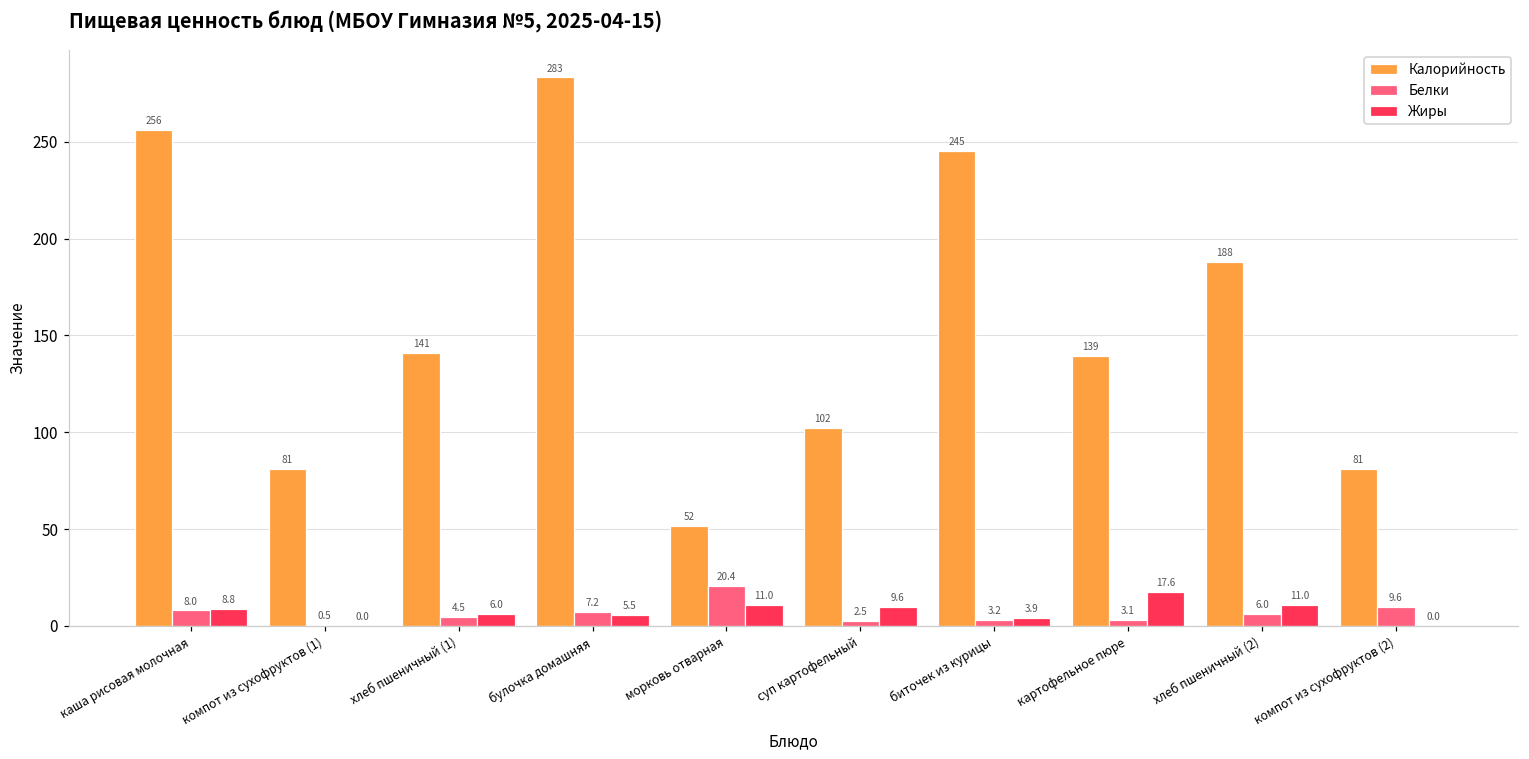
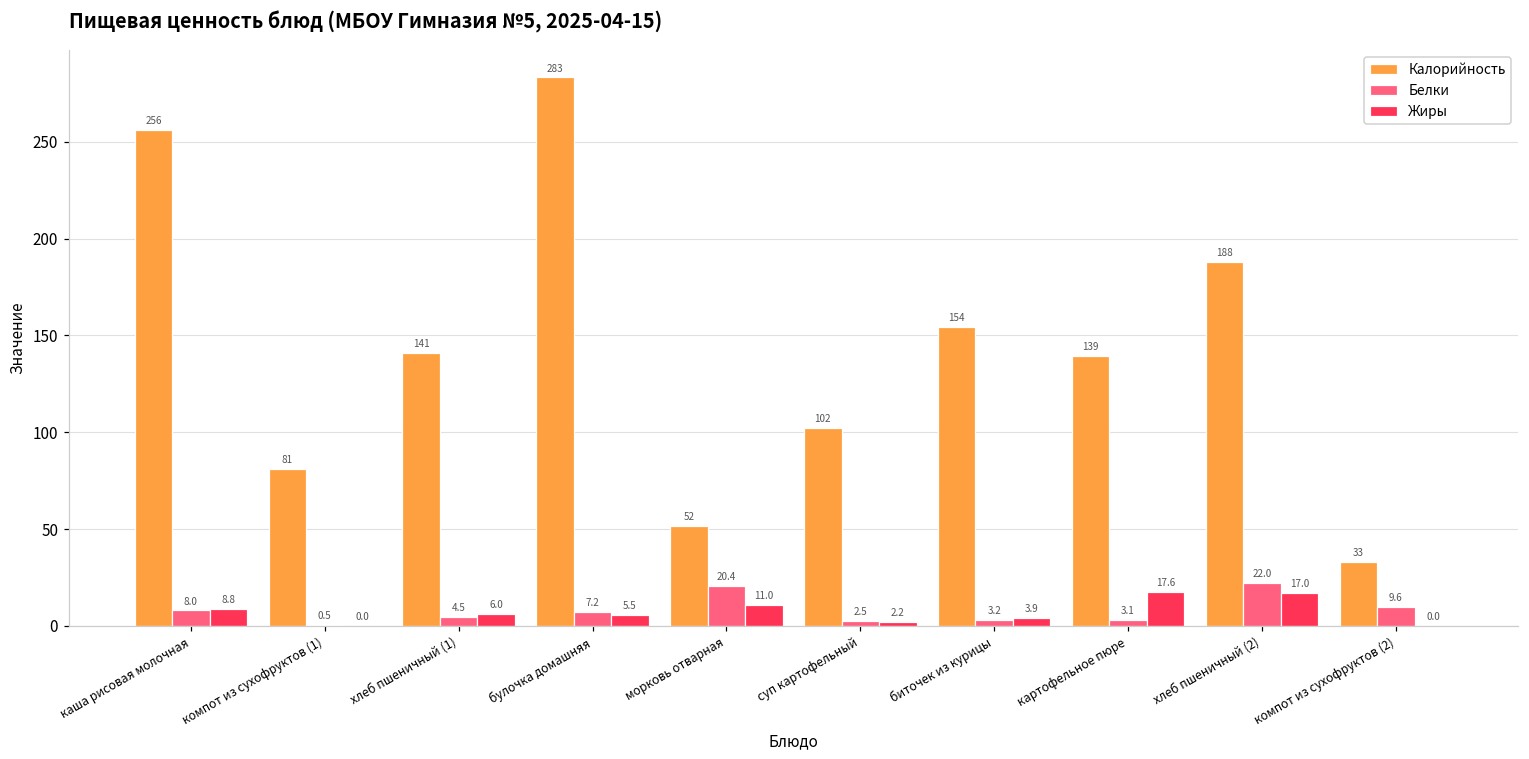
  {
    "Калорийность": {
      "каша рисовая молочная": 256,
      "компот из сухофруктов (1)": 81,
      "хлеб пшеничный (1)": 141,
      "булочка домашняя": 283,
      "морковь отварная": 52,
      "суп картофельный": 102,
-     "биточек из курицы": 245,
+     "биточек из курицы": 154,
      "картофельное пюре": 139,
      "хлеб пшеничный (2)": 188,
-     "компот из сухофруктов (2)": 81
+     "компот из сухофруктов (2)": 33
    },
    "Белки": {
      "каша рисовая молочная": 8.0,
      "компот из сухофруктов (1)": 0.5,
      "хлеб пшеничный (1)": 4.5,
      "булочка домашняя": 7.2,
      "морковь отварная": 20.4,
      "суп картофельный": 2.5,
      "биточек из курицы": 3.2,
      "картофельное пюре": 3.1,
-     "хлеб пшеничный (2)": 6.0,
+     "хлеб пшеничный (2)": 22.0,
      "компот из сухофруктов (2)": 9.6
    },
    "Жиры": {
      "каша рисовая молочная": 8.8,
      "компот из сухофруктов (1)": 0.0,
      "хлеб пшеничный (1)": 6.0,
      "булочка домашняя": 5.5,
      "морковь отварная": 11.0,
-     "суп картофельный": 9.6,
+     "суп картофельный": 2.2,
      "биточек из курицы": 3.9,
      "картофельное пюре": 17.6,
-     "хлеб пшеничный (2)": 11.0,
+     "хлеб пшеничный (2)": 17.0,
      "компот из сухофруктов (2)": 0.0
    }
  }
